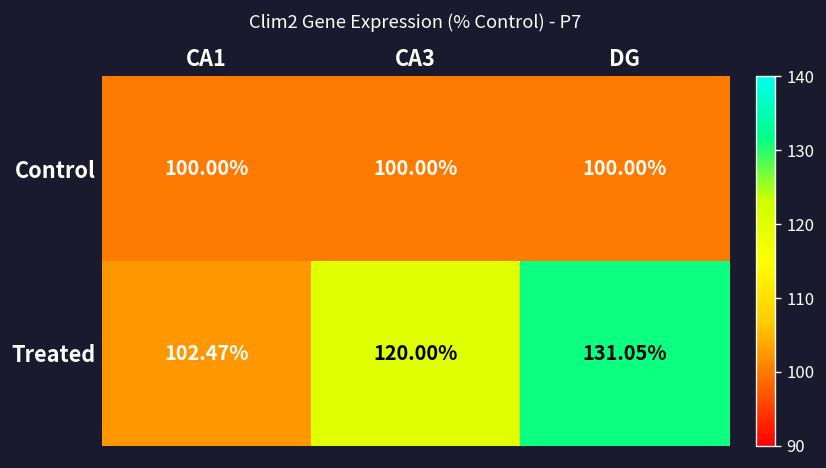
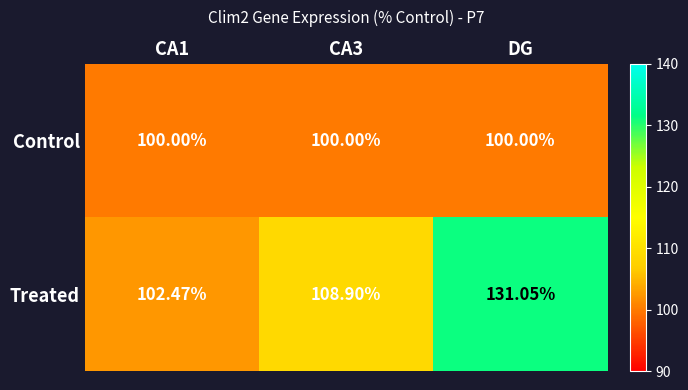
  {
    "Control": {
      "CA1": "100.00%",
      "CA3": "100.00%",
      "DG": "100.00%"
    },
    "Treated": {
      "CA1": "102.47%",
-     "CA3": "120.00%",
+     "CA3": "108.90%",
      "DG": "131.05%"
    }
  }
